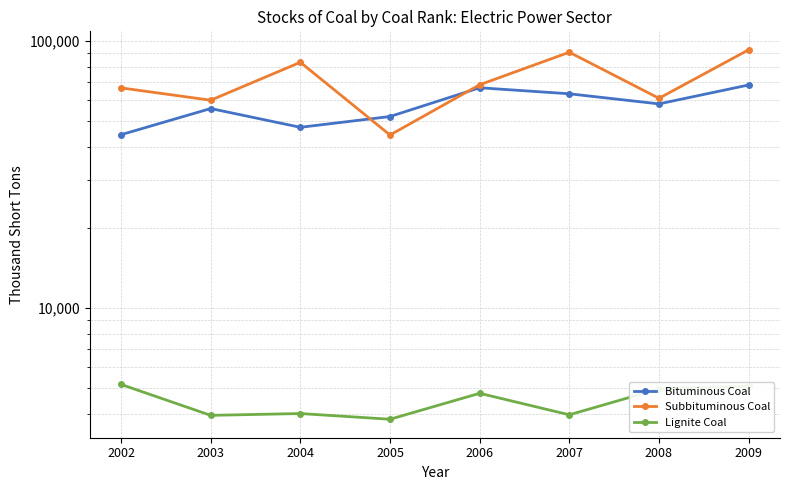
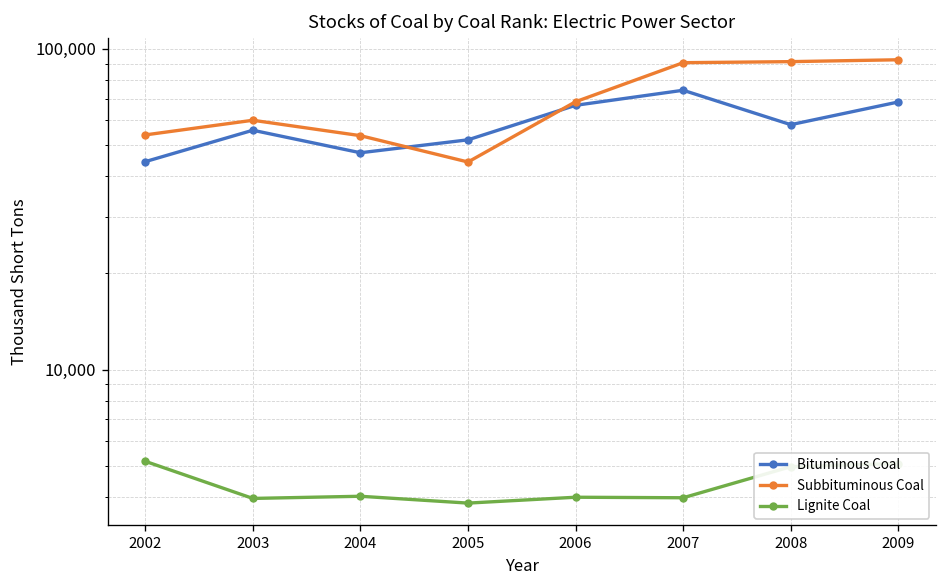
  {
    "Bituminous Coal": {
      "2002": "44,000",
      "2003": "56,000",
      "2004": "47,000",
      "2005": "52,000",
      "2006": "67,000",
-     "2007": "63,000",
+     "2007": "74,000",
      "2008": "58,000",
      "2009": "68,000"
    },
    "Subbituminous Coal": {
-     "2002": "67,000",
+     "2002": "54,000",
      "2003": "60,000",
-     "2004": "83,000",
+     "2004": "54,000",
      "2005": "44,000",
      "2006": "68,000",
      "2007": "91,000",
-     "2008": "61,000",
+     "2008": "91,000",
      "2009": "92,000"
    },
    "Lignite Coal": {
      "2002": "5,200",
      "2003": "4,000",
      "2004": "4,000",
      "2005": "3,800",
-     "2006": "4,800",
+     "2006": "4,000",
      "2007": "4,000"
    }
  }
